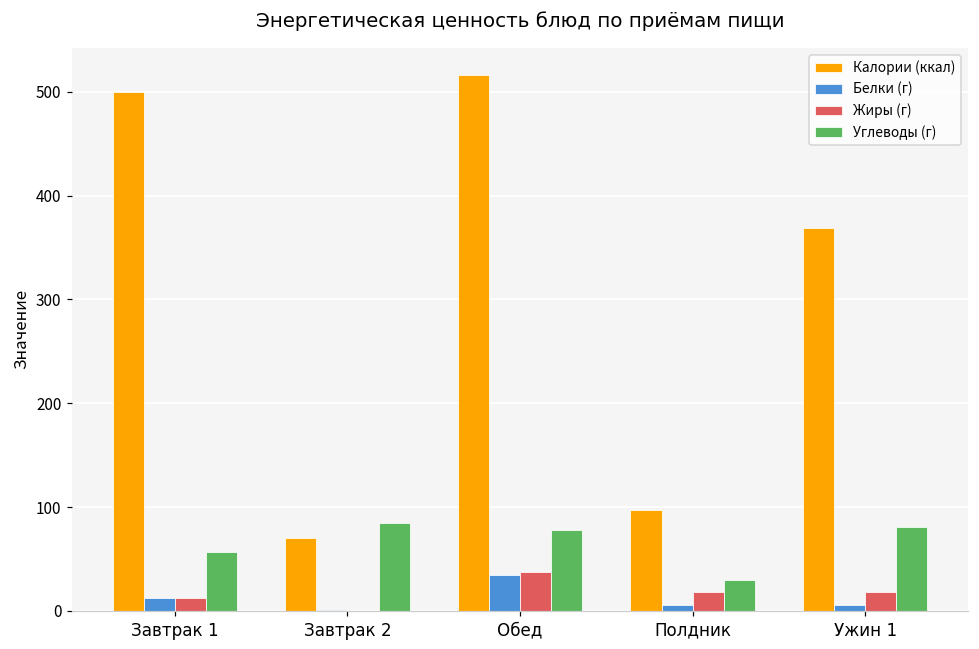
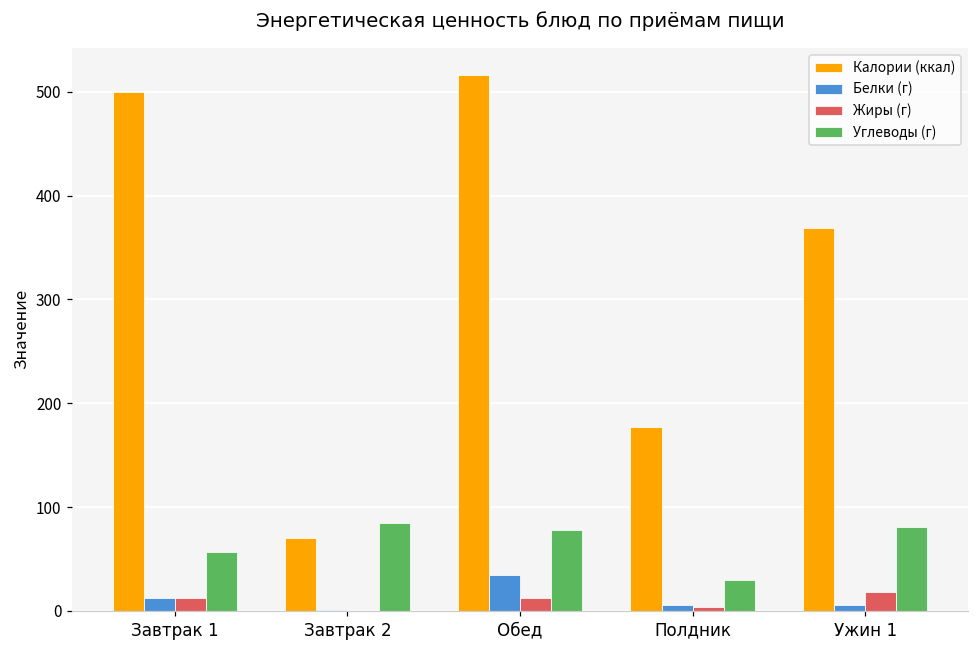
  {
    "Калории (ккал)": {
      "Завтрак 1": 500,
      "Завтрак 2": 70,
      "Обед": 520,
-     "Полдник": 100,
+     "Полдник": 180,
      "Ужин 1": 370
    },
    "Белки (г)": {
      "Завтрак 1": 10,
      "Обед": 30,
      "Полдник": 10,
      "Ужин 1": 10
    },
    "Жиры (г)": {
      "Завтрак 1": 10,
-     "Обед": 40,
-     "Полдник": 20,
+     "Обед": 10,
+     "Полдник": 0,
      "Ужин 1": 20
    },
    "Углеводы (г)": {
      "Завтрак 1": 60,
      "Завтрак 2": 80,
      "Обед": 80,
      "Полдник": 30,
      "Ужин 1": 80
    }
  }
